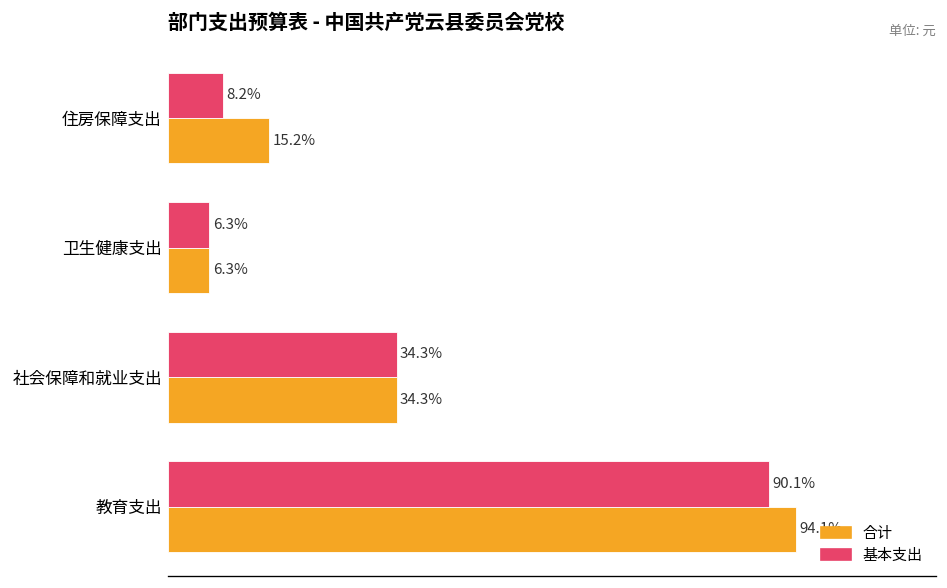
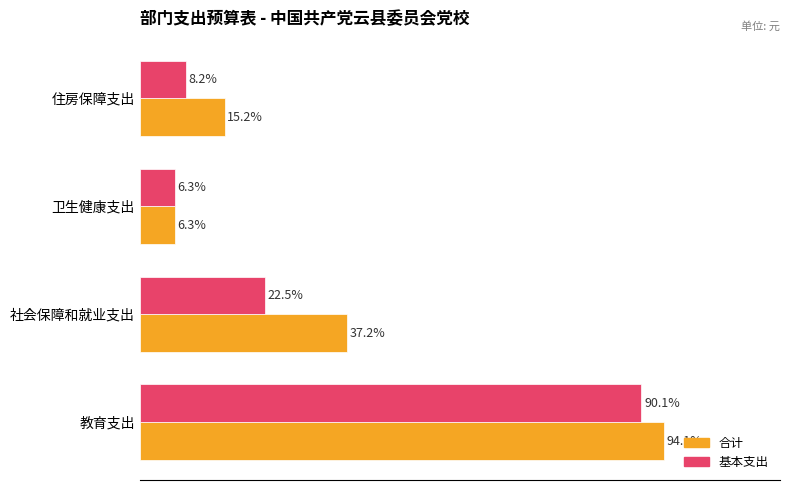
  {
    "合计": {
      "住房保障支出": "15.2%",
      "卫生健康支出": "6.3%",
-     "社会保障和就业支出": "34.3%",
+     "社会保障和就业支出": "37.2%",
      "教育支出": "94.1%"
    },
    "基本支出": {
      "住房保障支出": "8.2%",
      "卫生健康支出": "6.3%",
-     "社会保障和就业支出": "34.3%",
+     "社会保障和就业支出": "22.5%",
      "教育支出": "90.1%"
    }
  }
